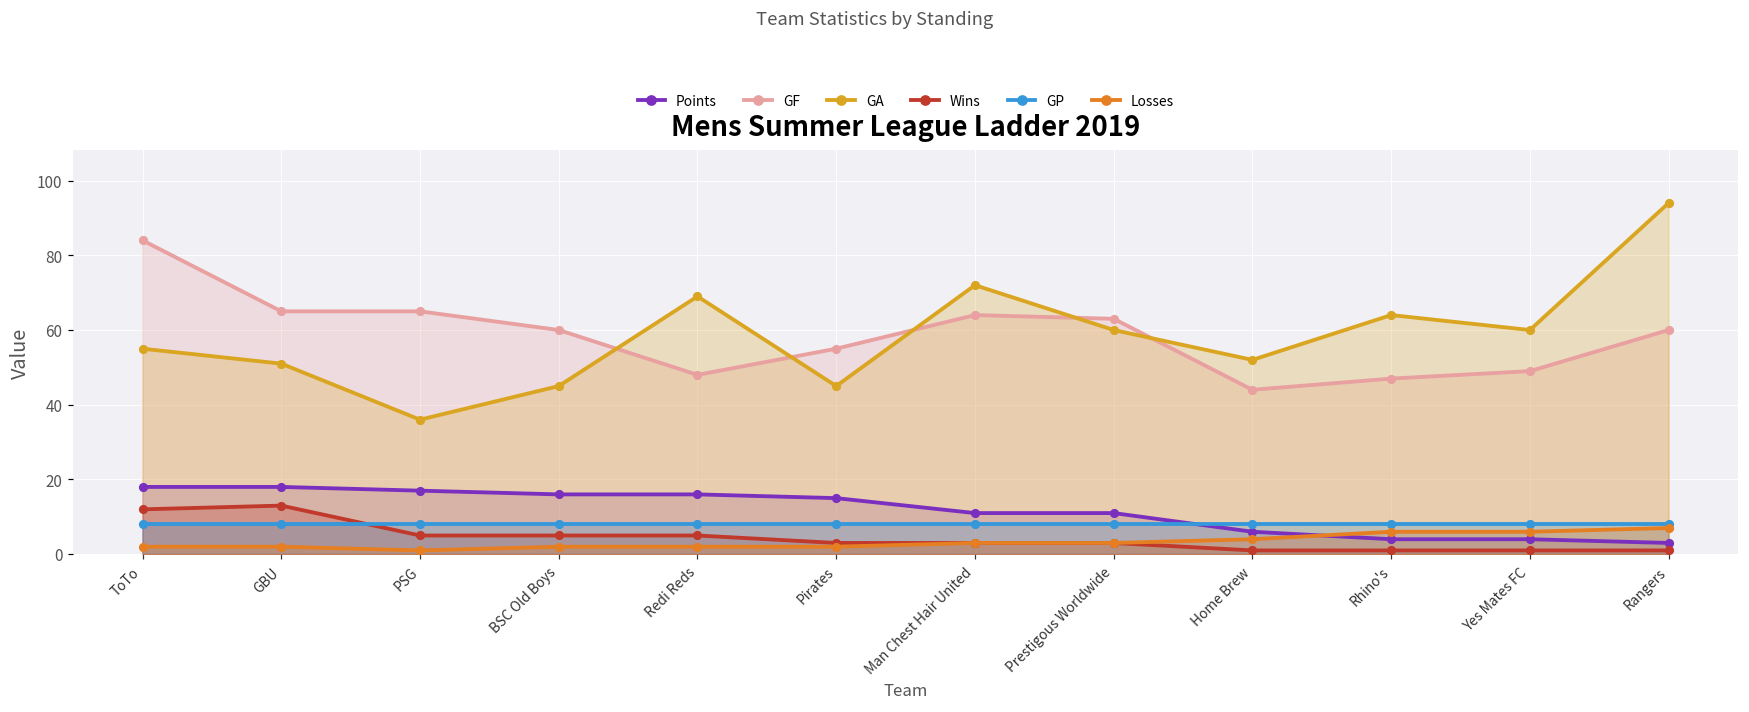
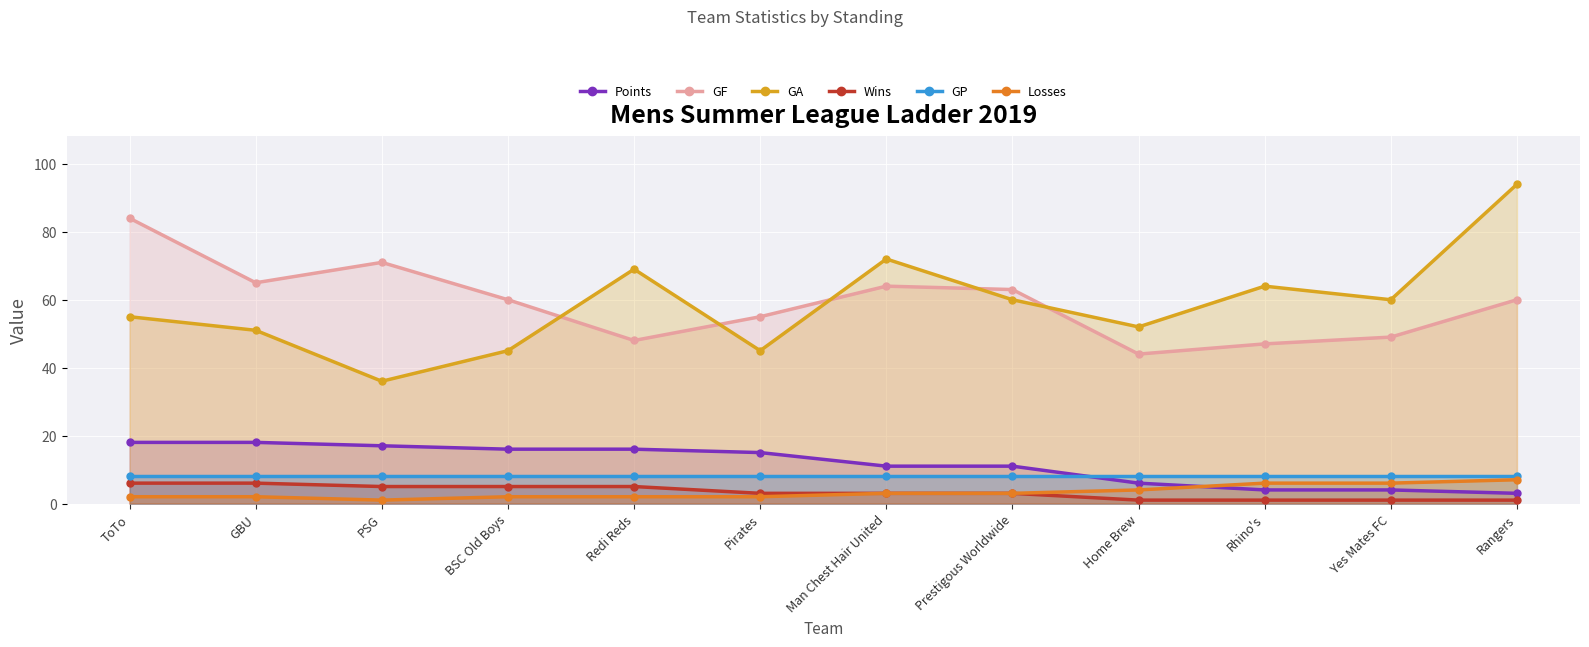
  {
    "Points": {
      "ToTo": 18,
      "GBU": 18,
      "PSG": 17,
      "BSC Old Boys": 16,
      "Redi Reds": 16,
      "Pirates": 15,
      "Man Chest Hair United": 11,
      "Prestigous Worldwide": 11,
      "Home Brew": 6,
      "Rhino's": 4,
      "Yes Mates FC": 4,
      "Rangers": 3
    },
    "GF": {
      "ToTo": 84,
      "GBU": 65,
-     "PSG": 65,
+     "PSG": 71,
      "BSC Old Boys": 60,
      "Redi Reds": 48,
      "Pirates": 55,
      "Man Chest Hair United": 64,
      "Prestigous Worldwide": 63,
      "Home Brew": 44,
      "Rhino's": 47,
      "Yes Mates FC": 49,
      "Rangers": 60
    },
    "Wins": {
-     "ToTo": 12,
-     "GBU": 13,
+     "ToTo": 6,
+     "GBU": 6,
      "PSG": 5,
      "BSC Old Boys": 5,
      "Redi Reds": 5,
      "Pirates": 3,
      "Home Brew": 1,
      "Rhino's": 1,
      "Yes Mates FC": 1,
      "Rangers": 1
    },
    "GP": {
      "ToTo": 8,
      "GBU": 8,
      "PSG": 8,
      "BSC Old Boys": 8,
      "Redi Reds": 8,
      "Pirates": 8,
      "Man Chest Hair United": 8,
      "Prestigous Worldwide": 8,
      "Home Brew": 8,
      "Rhino's": 8,
      "Yes Mates FC": 8,
      "Rangers": 8
    }
  }
